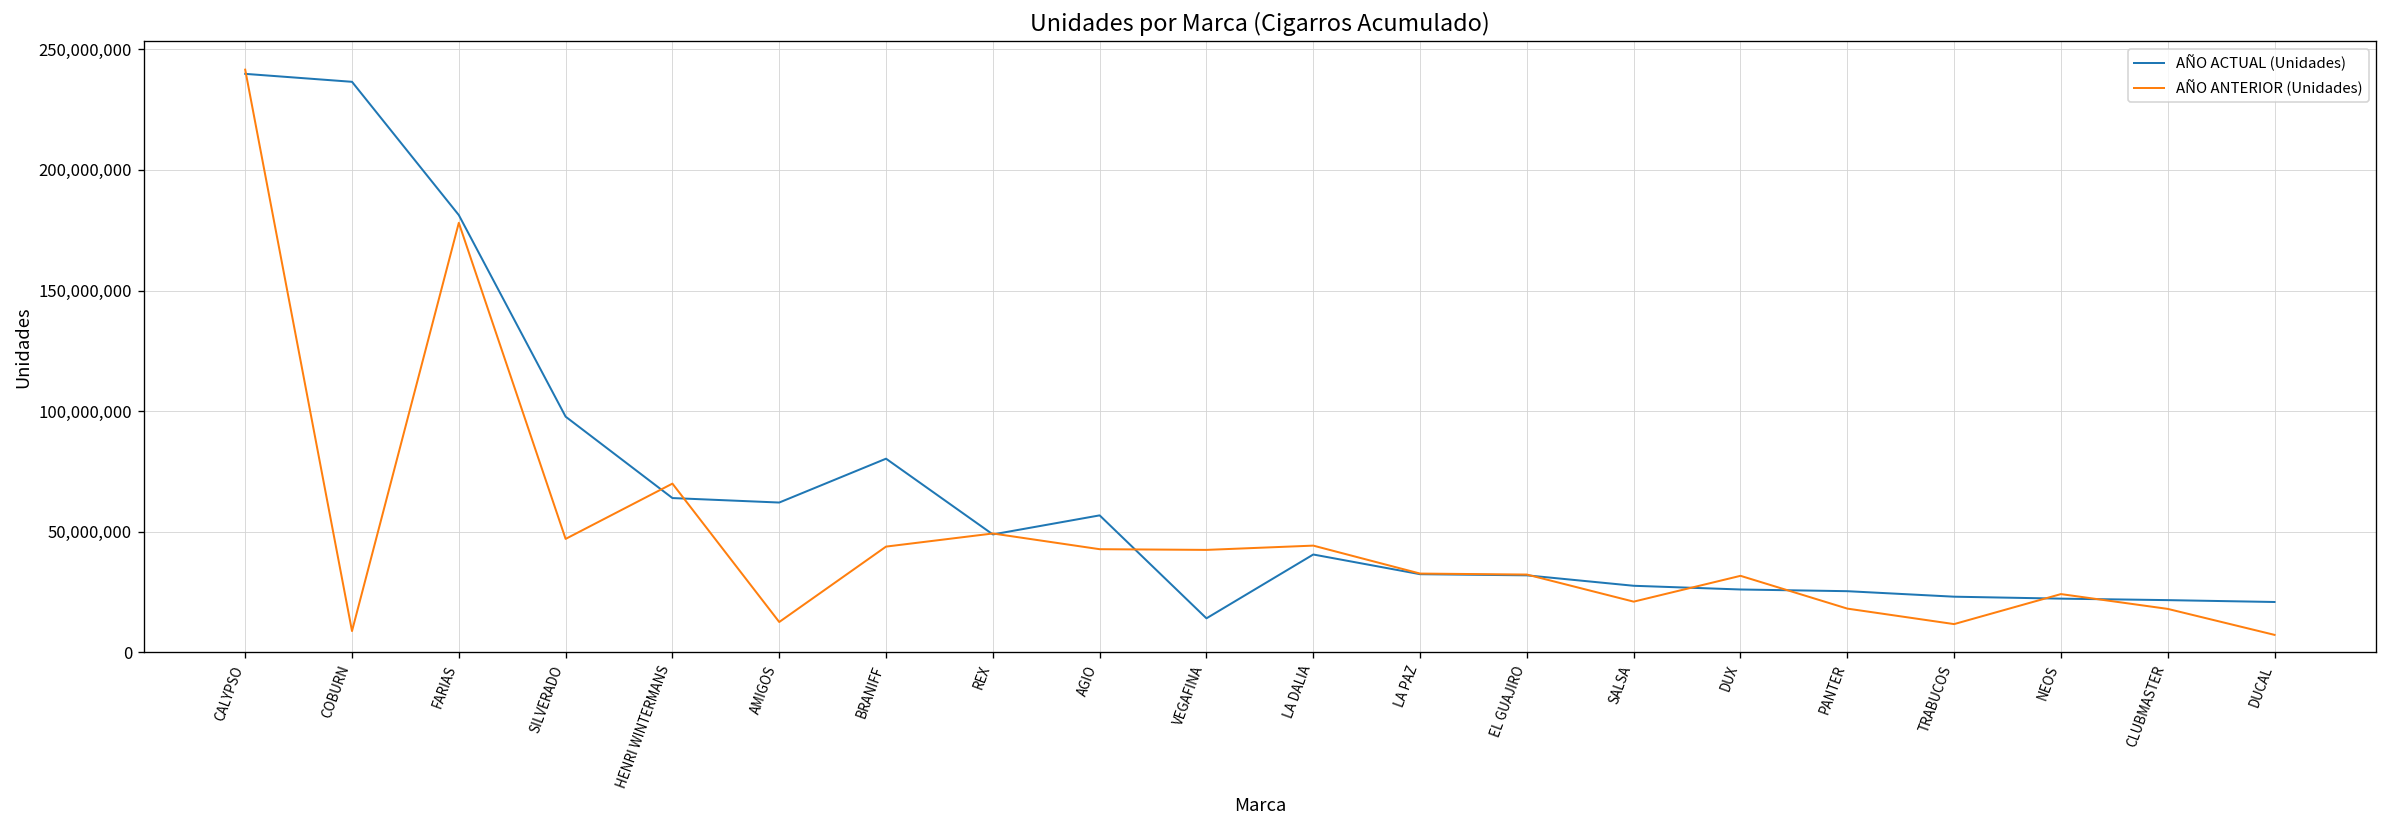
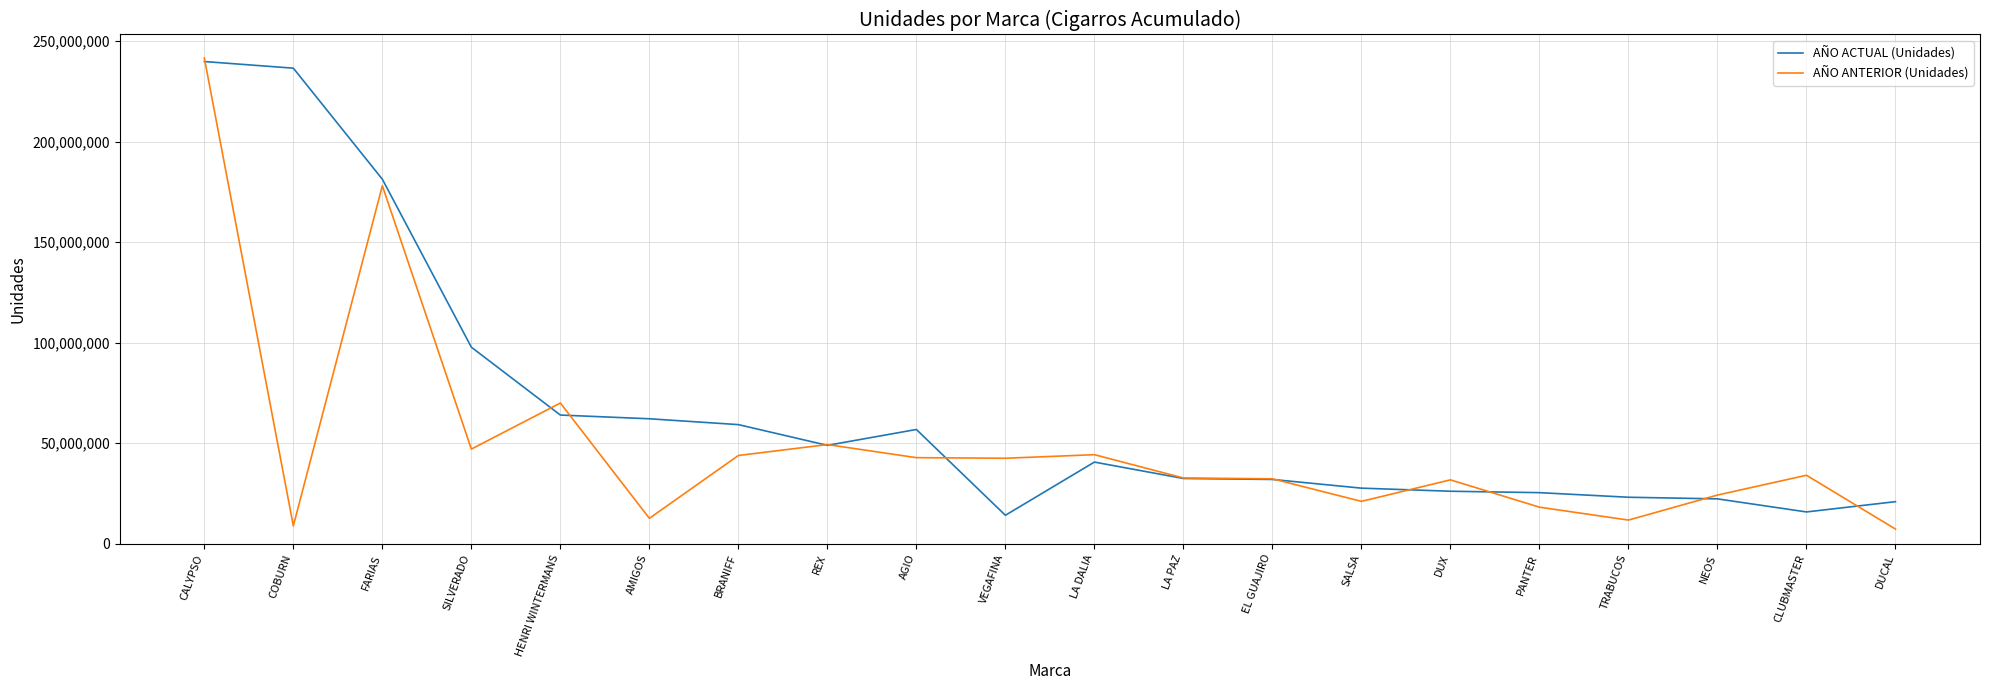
  {
    "AÑO ACTUAL (Unidades)": {
      "CALYPSO": "240,000,000",
      "COBURN": "237,000,000",
      "FARIAS": "181,000,000",
      "SILVERADO": "98,000,000",
      "HENRI WINTERMANS": "64,000,000",
      "AMIGOS": "62,000,000",
-     "BRANIFF": "80,000,000",
+     "BRANIFF": "59,000,000",
      "AGIO": "57,000,000",
      "VEGAFINA": "14,000,000",
      "LA DALIA": "41,000,000",
      "SALSA": "28,000,000",
      "DUX": "26,000,000",
      "PANTER": "25,000,000",
      "TRABUCOS": "23,000,000",
      "NEOS": "22,000,000",
-     "CLUBMASTER": "22,000,000",
+     "CLUBMASTER": "16,000,000",
      "DUCAL": "21,000,000"
    },
    "AÑO ANTERIOR (Unidades)": {
      "CALYPSO": "242,000,000",
      "COBURN": "9,000,000",
      "FARIAS": "178,000,000",
      "SILVERADO": "47,000,000",
      "HENRI WINTERMANS": "70,000,000",
      "AMIGOS": "13,000,000",
      "BRANIFF": "44,000,000",
      "AGIO": "43,000,000",
      "VEGAFINA": "42,000,000",
      "LA DALIA": "44,000,000",
      "SALSA": "21,000,000",
      "DUX": "32,000,000",
      "PANTER": "18,000,000",
      "TRABUCOS": "12,000,000",
      "NEOS": "24,000,000",
-     "CLUBMASTER": "18,000,000",
+     "CLUBMASTER": "34,000,000",
      "DUCAL": "7,000,000"
    }
  }
